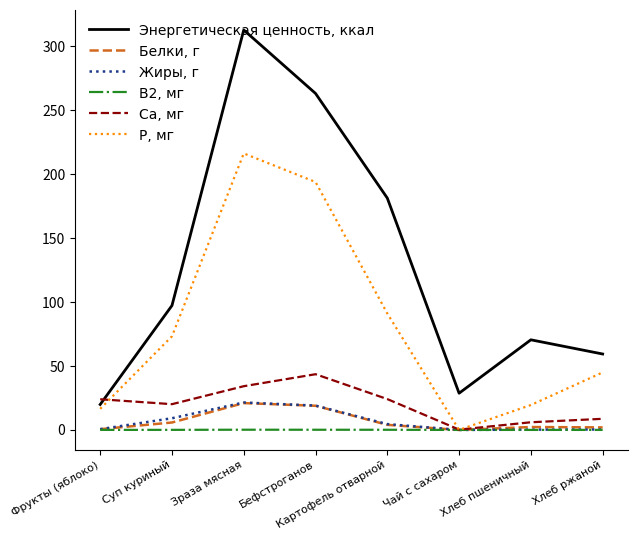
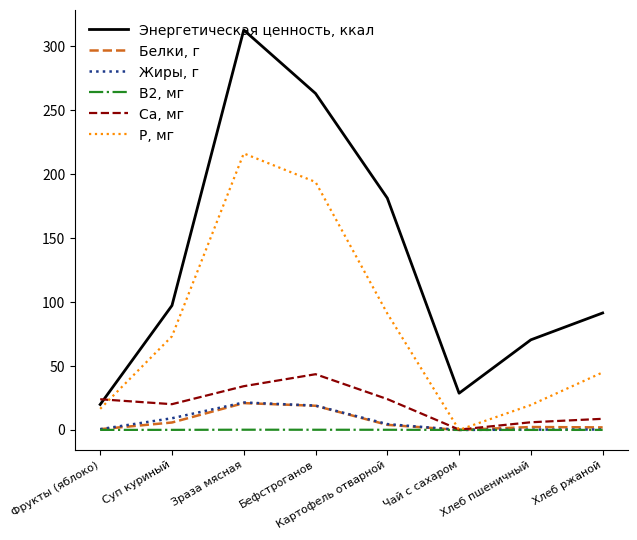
  {
    "Энергетическая ценность, ккал": {
      "Фрукты (яблоко)": 20,
      "Суп куриный": 97,
      "Зраза мясная": 313,
      "Бефстроганов": 263,
      "Картофель отварной": 181,
      "Чай с сахаром": 29,
      "Хлеб пшеничный": 71,
-     "Хлеб ржаной": 59
+     "Хлеб ржаной": 92
    },
    "Белки, г": {
      "Суп куриный": 6,
      "Хлеб пшеничный": 2
    },
    "Жиры, г": {
      "Суп куриный": 9
    },
    "B2, мг": {
      "Суп куриный": 0,
      "Зраза мясная": 0,
      "Бефстроганов": 0,
      "Картофель отварной": 0
    },
    "Ca, мг": {
      "Фрукты (яблоко)": 24,
      "Суп куриный": 20,
      "Зраза мясная": 34,
      "Бефстроганов": 44,
      "Картофель отварной": 24,
      "Хлеб пшеничный": 6,
      "Хлеб ржаной": 9
    },
    "P, мг": {
      "Фрукты (яблоко)": 17,
      "Суп куриный": 73,
      "Зраза мясная": 216,
      "Бефстроганов": 194,
      "Картофель отварной": 91,
      "Хлеб пшеничный": 20,
      "Хлеб ржаной": 45
    }
  }
